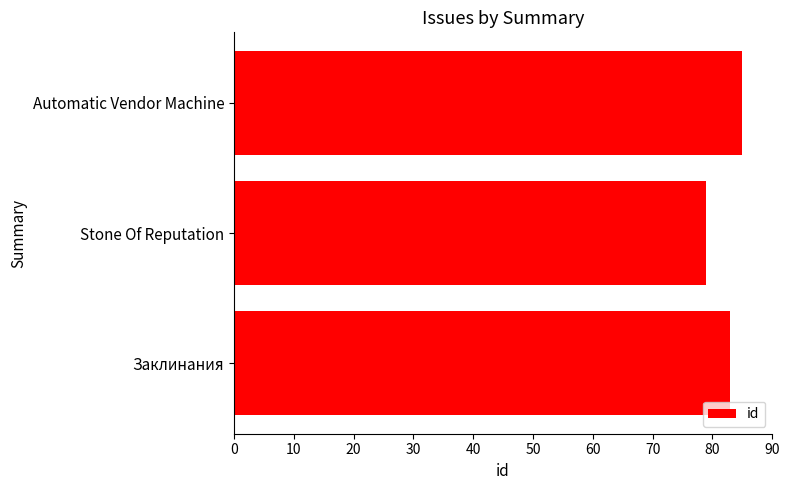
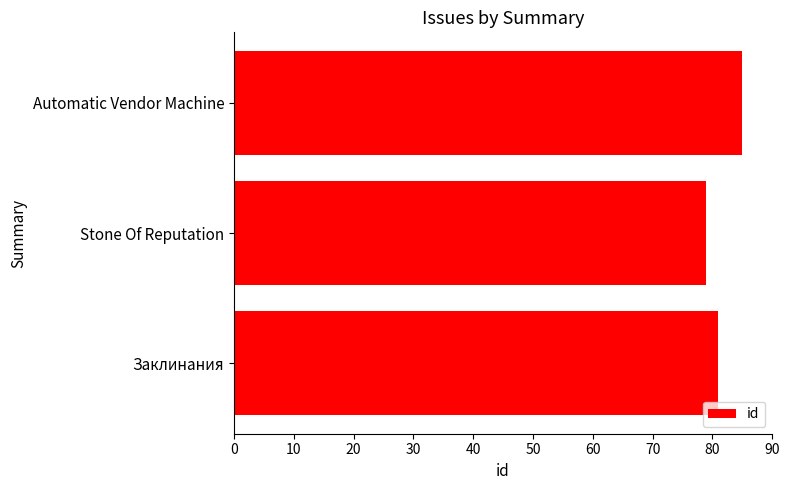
  {
    "Automatic Vendor Machine": 85,
    "Stone Of Reputation": 79,
-   "Заклинания": 83
+   "Заклинания": 81
  }
